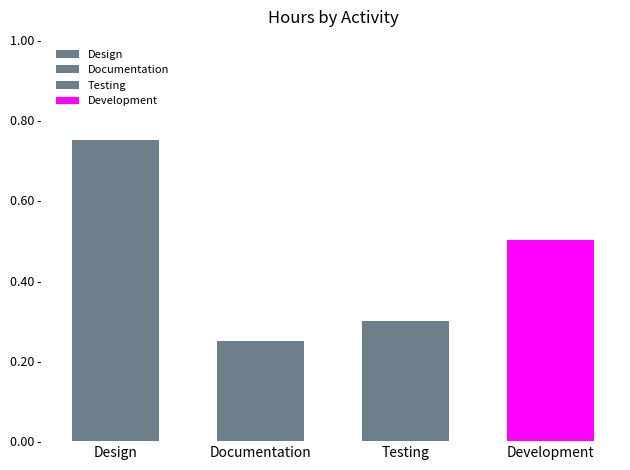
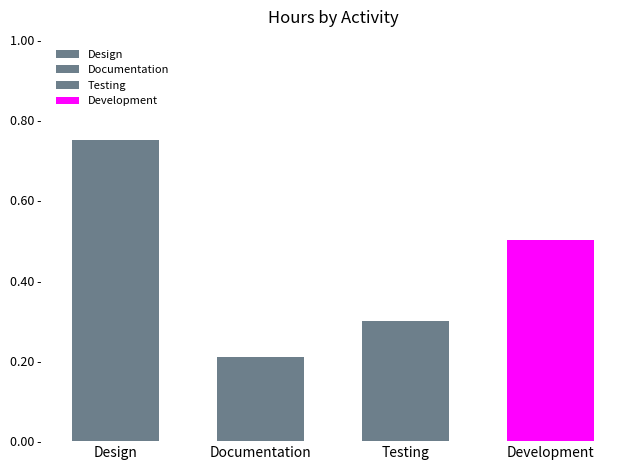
  {
    "Design": "0.75 -",
-   "Documentation": "0.25 -",
+   "Documentation": "0.21 -",
    "Testing": "0.30 -",
    "Development": "0.50 -"
  }
